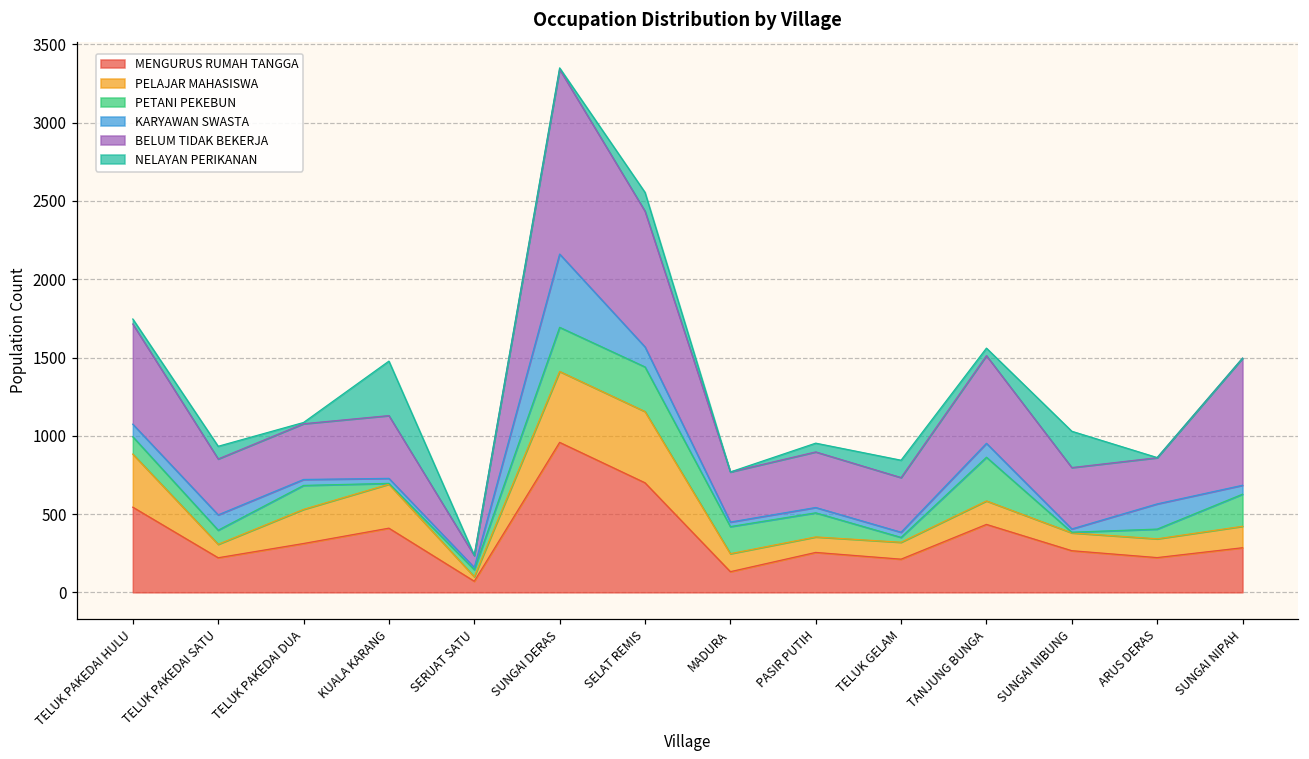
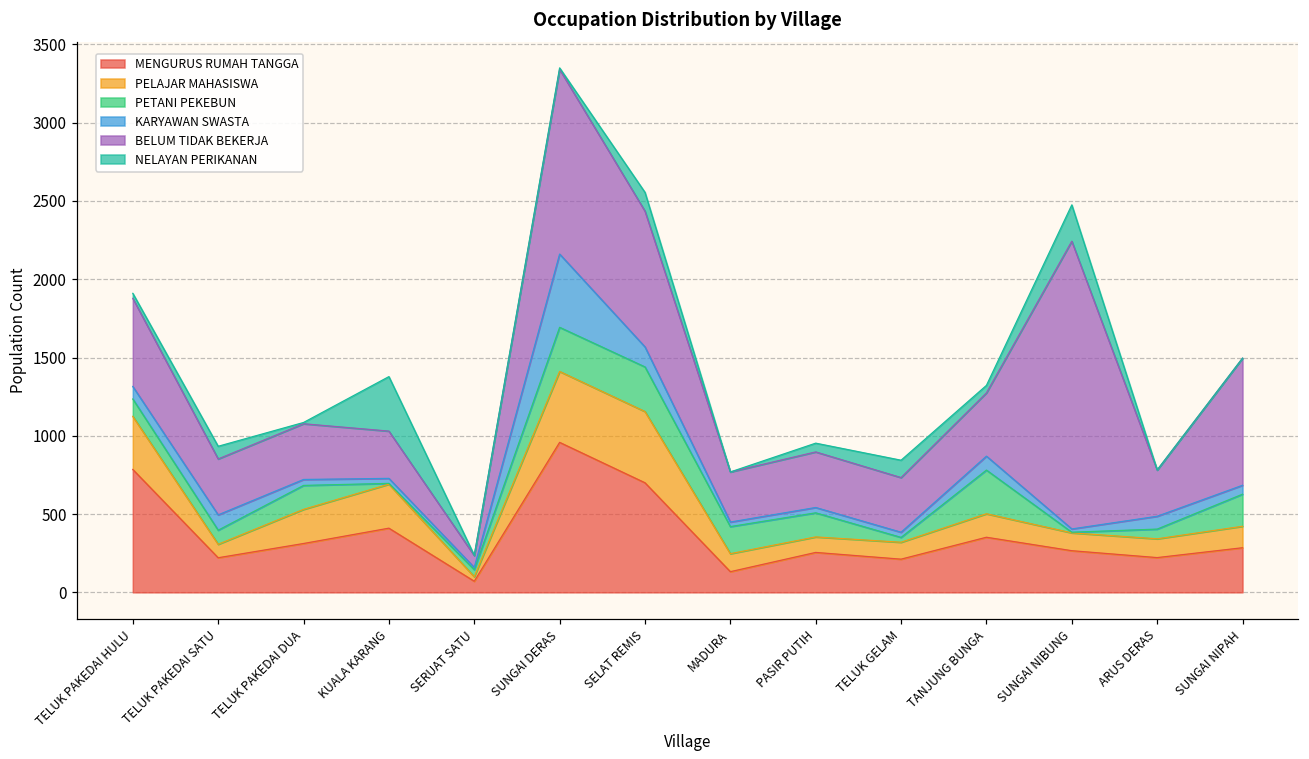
  {
    "MENGURUS RUMAH TANGGA": {
-     "TELUK PAKEDAI HULU": 540,
+     "TELUK PAKEDAI HULU": 790,
      "TELUK PAKEDAI SATU": 220,
      "TELUK PAKEDAI DUA": 310,
      "KUALA KARANG": 410,
      "SERUAT SATU": 70,
      "SUNGAI DERAS": 960,
      "SELAT REMIS": 700,
      "MADURA": 130,
      "PASIR PUTIH": 260,
      "TELUK GELAM": 210,
-     "TANJUNG BUNGA": 430,
+     "TANJUNG BUNGA": 350,
      "SUNGAI NIBUNG": 270,
      "ARUS DERAS": 220,
      "SUNGAI NIPAH": 290
    },
    "PELAJAR MAHASISWA": {
      "TELUK PAKEDAI HULU": 340,
      "TELUK PAKEDAI SATU": 90,
      "TELUK PAKEDAI DUA": 220,
      "SERUAT SATU": 30,
      "SUNGAI DERAS": 450,
      "SELAT REMIS": 460,
      "MADURA": 120,
      "PASIR PUTIH": 100,
      "TELUK GELAM": 110,
      "TANJUNG BUNGA": 150,
      "ARUS DERAS": 120,
      "SUNGAI NIPAH": 140
    },
    "KARYAWAN SWASTA": {
      "TELUK PAKEDAI HULU": 80,
      "TELUK PAKEDAI SATU": 100,
      "TELUK PAKEDAI DUA": 40,
      "KUALA KARANG": 30,
      "SUNGAI DERAS": 470,
      "SELAT REMIS": 130,
      "MADURA": 30,
      "PASIR PUTIH": 30,
      "TELUK GELAM": 30,
      "TANJUNG BUNGA": 90,
      "SUNGAI NIBUNG": 20,
-     "ARUS DERAS": 160,
+     "ARUS DERAS": 80,
      "SUNGAI NIPAH": 60
    },
    "BELUM TIDAK BEKERJA": {
-     "TELUK PAKEDAI HULU": 640,
+     "TELUK PAKEDAI HULU": 560,
      "TELUK PAKEDAI SATU": 360,
-     "KUALA KARANG": 400,
+     "KUALA KARANG": 300,
      "SELAT REMIS": 870,
      "PASIR PUTIH": 360,
      "TELUK GELAM": 350,
-     "TANJUNG BUNGA": 560,
-     "SUNGAI NIBUNG": 390
+     "TANJUNG BUNGA": 400,
+     "SUNGAI NIBUNG": 1840
    }
  }
